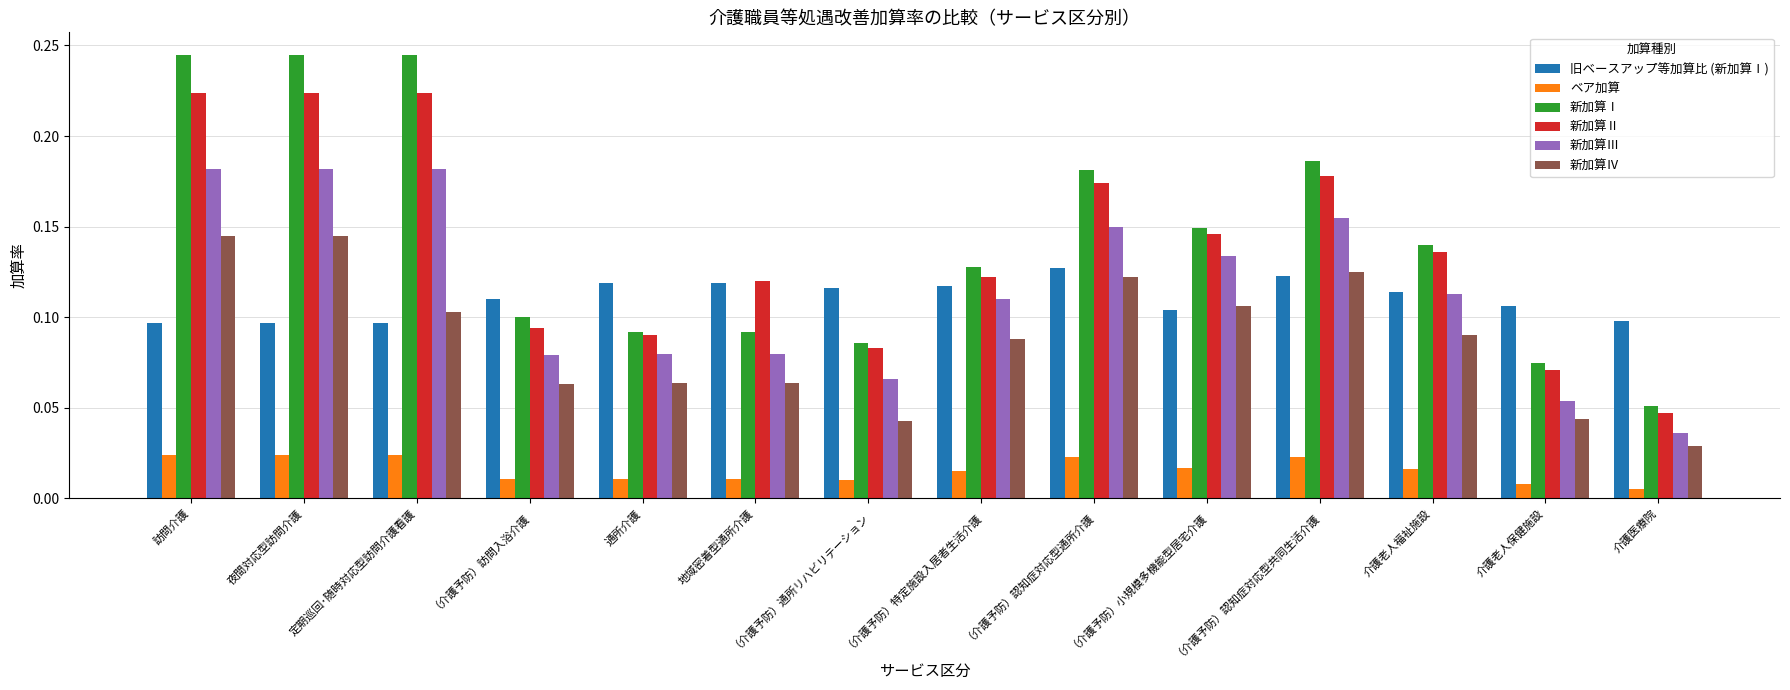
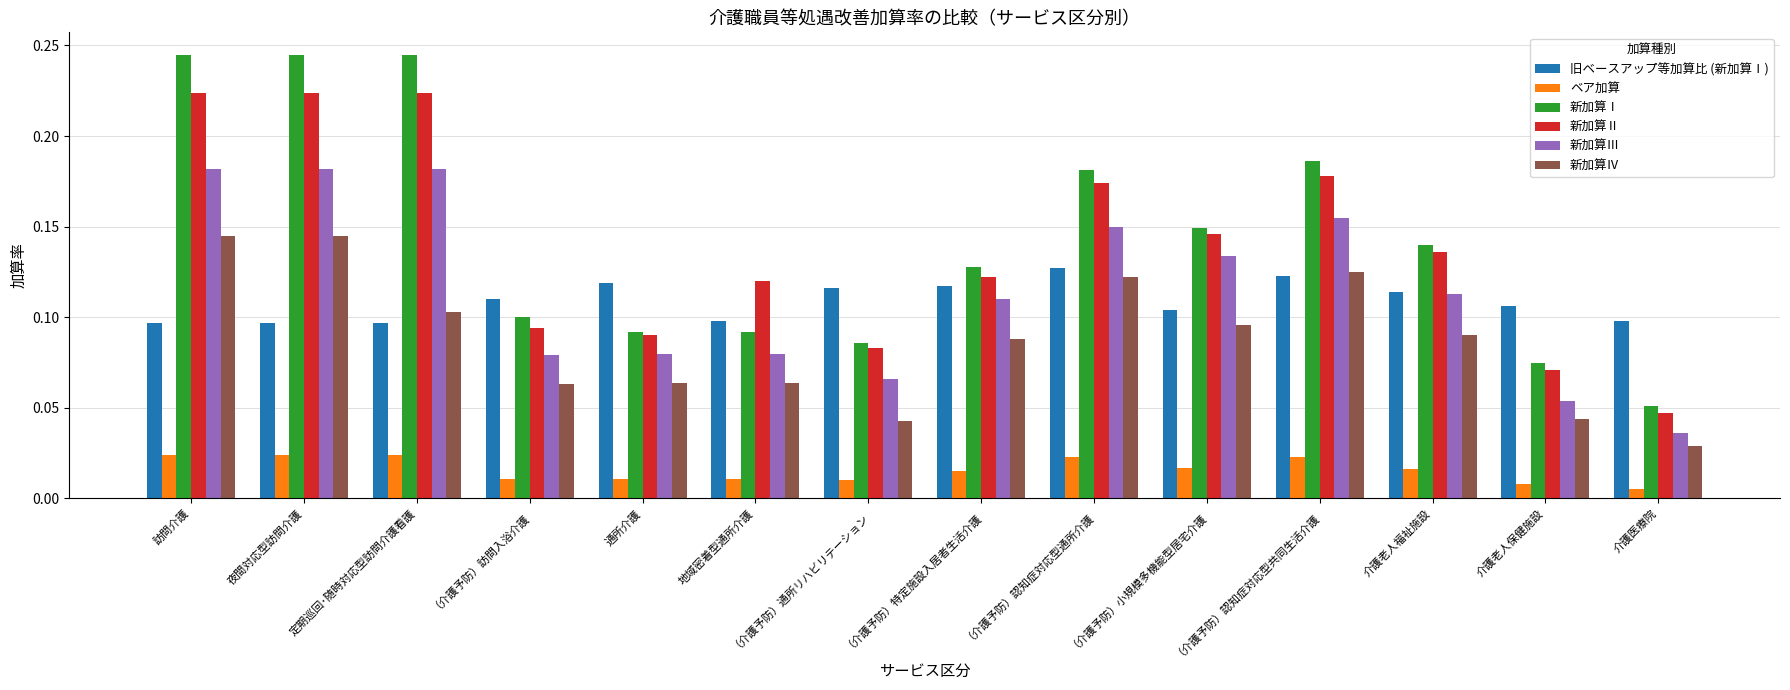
  {
    "旧ベースアップ等加算比 (新加算Ⅰ)": {
      "訪問介護": 0.097,
      "夜間対応型訪問介護": 0.097,
      "定期巡回･随時対応型訪問介護看護": 0.097,
      "（介護予防）訪問入浴介護": 0.110,
      "通所介護": 0.119,
-     "地域密着型通所介護": 0.119,
+     "地域密着型通所介護": 0.098,
      "（介護予防）通所リハビリテーション": 0.116,
      "（介護予防）特定施設入居者生活介護": 0.117,
      "（介護予防）認知症対応型通所介護": 0.127,
      "（介護予防）小規模多機能型居宅介護": 0.104,
      "（介護予防）認知症対応型共同生活介護": 0.123,
      "介護老人福祉施設": 0.114,
      "介護老人保健施設": 0.106,
      "介護医療院": 0.098
    },
    "ベア加算": {
      "訪問介護": 0.024,
      "夜間対応型訪問介護": 0.024,
      "定期巡回･随時対応型訪問介護看護": 0.024,
      "（介護予防）訪問入浴介護": 0.011,
      "通所介護": 0.011,
      "地域密着型通所介護": 0.011,
      "（介護予防）通所リハビリテーション": 0.010,
      "（介護予防）特定施設入居者生活介護": 0.015,
      "（介護予防）認知症対応型通所介護": 0.023,
      "（介護予防）小規模多機能型居宅介護": 0.017,
      "（介護予防）認知症対応型共同生活介護": 0.023,
      "介護老人福祉施設": 0.016,
      "介護老人保健施設": 0.008,
      "介護医療院": 0.005
    },
    "新加算Ⅰ": {
      "訪問介護": 0.245,
      "夜間対応型訪問介護": 0.245,
      "定期巡回･随時対応型訪問介護看護": 0.245,
      "（介護予防）訪問入浴介護": 0.100,
      "通所介護": 0.092,
      "地域密着型通所介護": 0.092,
      "（介護予防）通所リハビリテーション": 0.086,
      "（介護予防）特定施設入居者生活介護": 0.128,
      "（介護予防）認知症対応型通所介護": 0.181,
      "（介護予防）小規模多機能型居宅介護": 0.149,
      "（介護予防）認知症対応型共同生活介護": 0.186,
      "介護老人福祉施設": 0.140,
      "介護老人保健施設": 0.075,
      "介護医療院": 0.051
    },
    "新加算Ⅱ": {
      "訪問介護": 0.224,
      "夜間対応型訪問介護": 0.224,
      "定期巡回･随時対応型訪問介護看護": 0.224,
      "（介護予防）訪問入浴介護": 0.094,
      "通所介護": 0.090,
      "地域密着型通所介護": 0.120,
      "（介護予防）通所リハビリテーション": 0.083,
      "（介護予防）特定施設入居者生活介護": 0.122,
      "（介護予防）認知症対応型通所介護": 0.174,
      "（介護予防）小規模多機能型居宅介護": 0.146,
      "（介護予防）認知症対応型共同生活介護": 0.178,
      "介護老人福祉施設": 0.136,
      "介護老人保健施設": 0.071,
      "介護医療院": 0.047
    },
    "新加算Ⅲ": {
      "訪問介護": 0.182,
      "夜間対応型訪問介護": 0.182,
      "定期巡回･随時対応型訪問介護看護": 0.182,
      "（介護予防）訪問入浴介護": 0.079,
      "通所介護": 0.080,
      "地域密着型通所介護": 0.080,
      "（介護予防）通所リハビリテーション": 0.066,
      "（介護予防）特定施設入居者生活介護": 0.110,
      "（介護予防）認知症対応型通所介護": 0.150,
      "（介護予防）小規模多機能型居宅介護": 0.134,
      "（介護予防）認知症対応型共同生活介護": 0.155,
      "介護老人福祉施設": 0.113,
      "介護老人保健施設": 0.054,
      "介護医療院": 0.036
    },
    "新加算Ⅳ": {
      "訪問介護": 0.145,
      "夜間対応型訪問介護": 0.145,
      "定期巡回･随時対応型訪問介護看護": 0.103,
      "（介護予防）訪問入浴介護": 0.063,
      "通所介護": 0.064,
      "地域密着型通所介護": 0.064,
      "（介護予防）通所リハビリテーション": 0.043,
      "（介護予防）特定施設入居者生活介護": 0.088,
      "（介護予防）認知症対応型通所介護": 0.122,
-     "（介護予防）小規模多機能型居宅介護": 0.106,
+     "（介護予防）小規模多機能型居宅介護": 0.096,
      "（介護予防）認知症対応型共同生活介護": 0.125,
      "介護老人福祉施設": 0.090,
      "介護老人保健施設": 0.044,
      "介護医療院": 0.029
    }
  }
